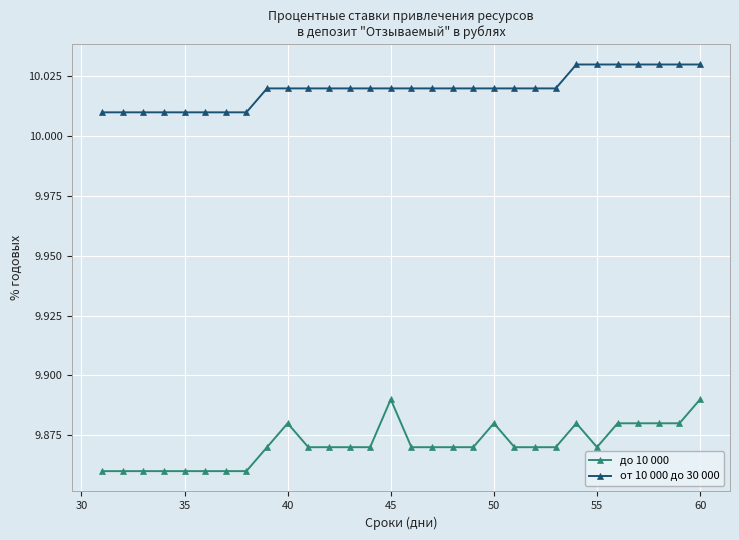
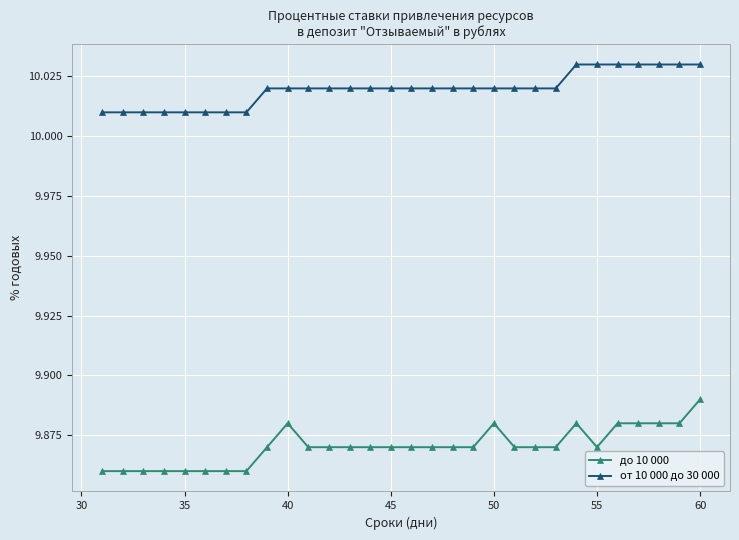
  {
    "до 10 000": {
      "35": 9.86,
      "40": 9.88,
-     "45": 9.89,
+     "45": 9.87,
      "50": 9.88,
      "55": 9.87,
      "60": 9.89
    },
    "от 10 000 до 30 000": {
      "35": 10.01,
      "40": 10.02,
      "45": 10.02,
      "50": 10.02,
      "55": 10.03,
      "60": 10.03
    }
  }
